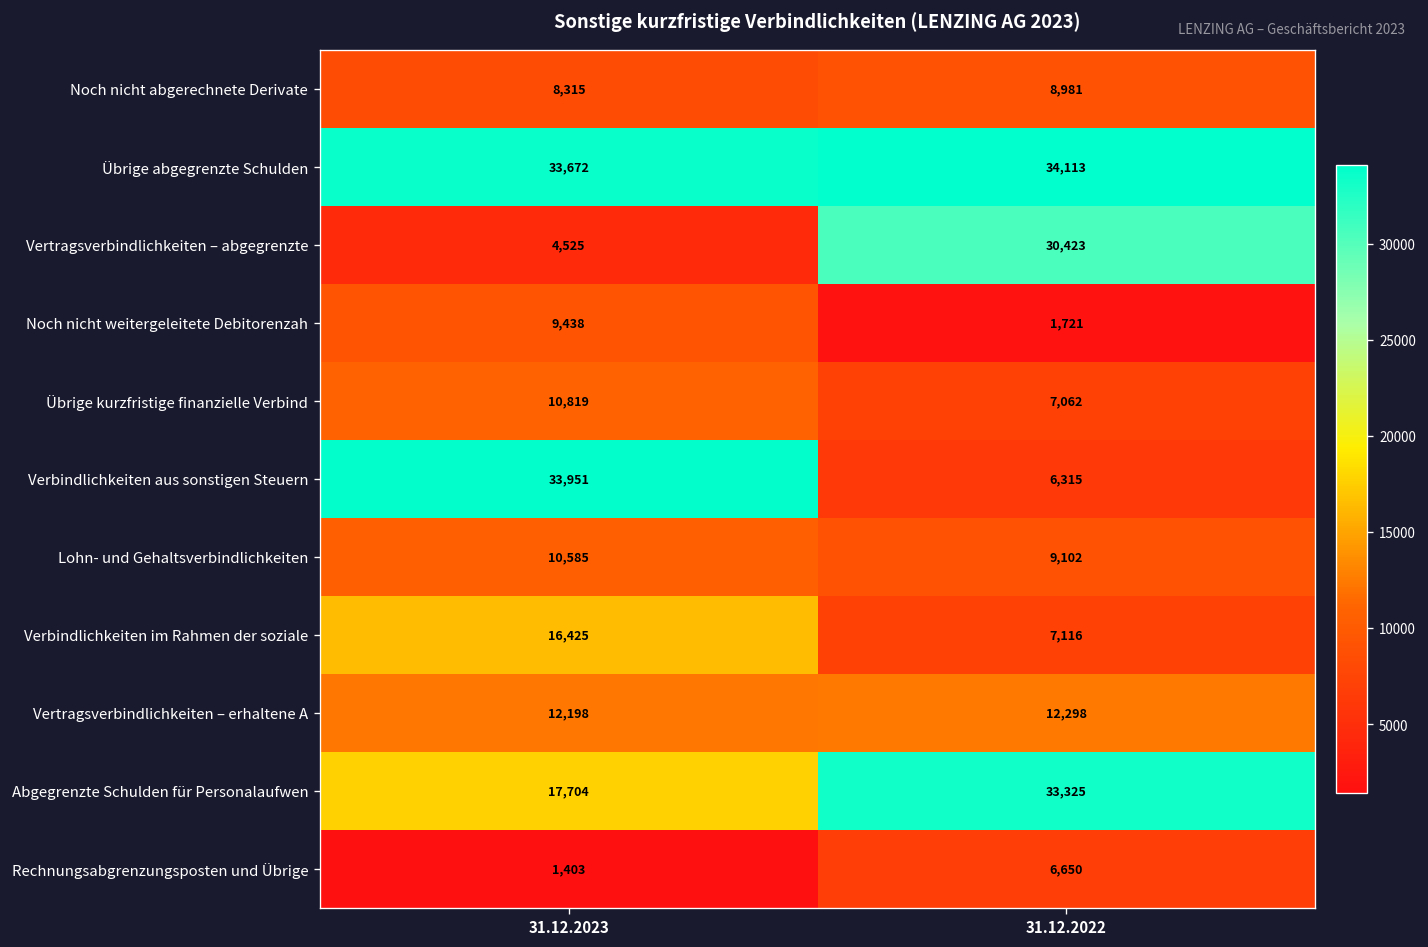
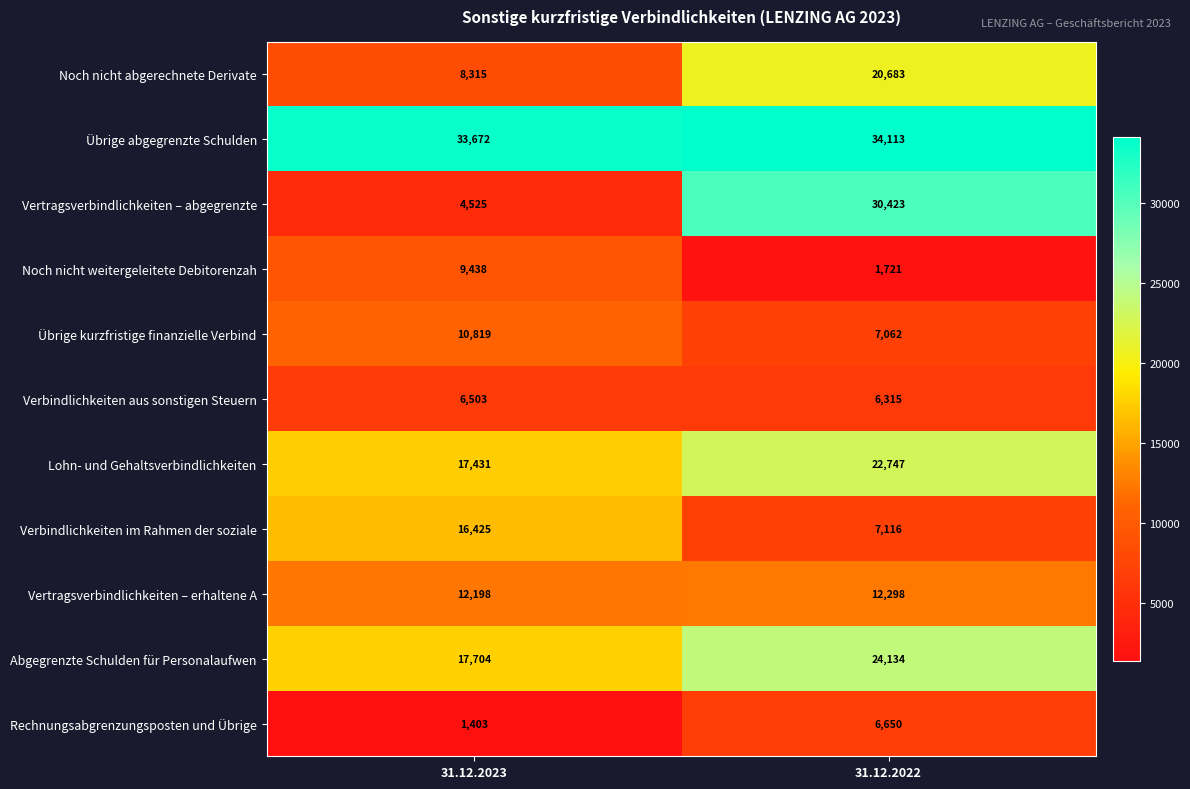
  {
    "Noch nicht abgerechnete Derivate": {
      "31.12.2023": "8,315",
-     "31.12.2022": "8,981"
+     "31.12.2022": "20,683"
    },
    "Übrige abgegrenzte Schulden": {
      "31.12.2023": "33,672",
      "31.12.2022": "34,113"
    },
    "Vertragsverbindlichkeiten – abgegrenzte": {
      "31.12.2023": "4,525",
      "31.12.2022": "30,423"
    },
    "Noch nicht weitergeleitete Debitorenzah": {
      "31.12.2023": "9,438",
      "31.12.2022": "1,721"
    },
    "Übrige kurzfristige finanzielle Verbind": {
      "31.12.2023": "10,819",
      "31.12.2022": "7,062"
    },
    "Verbindlichkeiten aus sonstigen Steuern": {
-     "31.12.2023": "33,951",
+     "31.12.2023": "6,503",
      "31.12.2022": "6,315"
    },
    "Lohn- und Gehaltsverbindlichkeiten": {
-     "31.12.2023": "10,585",
-     "31.12.2022": "9,102"
+     "31.12.2023": "17,431",
+     "31.12.2022": "22,747"
    },
    "Verbindlichkeiten im Rahmen der soziale": {
      "31.12.2023": "16,425",
      "31.12.2022": "7,116"
    },
    "Vertragsverbindlichkeiten – erhaltene A": {
      "31.12.2023": "12,198",
      "31.12.2022": "12,298"
    },
    "Abgegrenzte Schulden für Personalaufwen": {
      "31.12.2023": "17,704",
-     "31.12.2022": "33,325"
+     "31.12.2022": "24,134"
    },
    "Rechnungsabgrenzungsposten und Übrige": {
      "31.12.2023": "1,403",
      "31.12.2022": "6,650"
    }
  }
